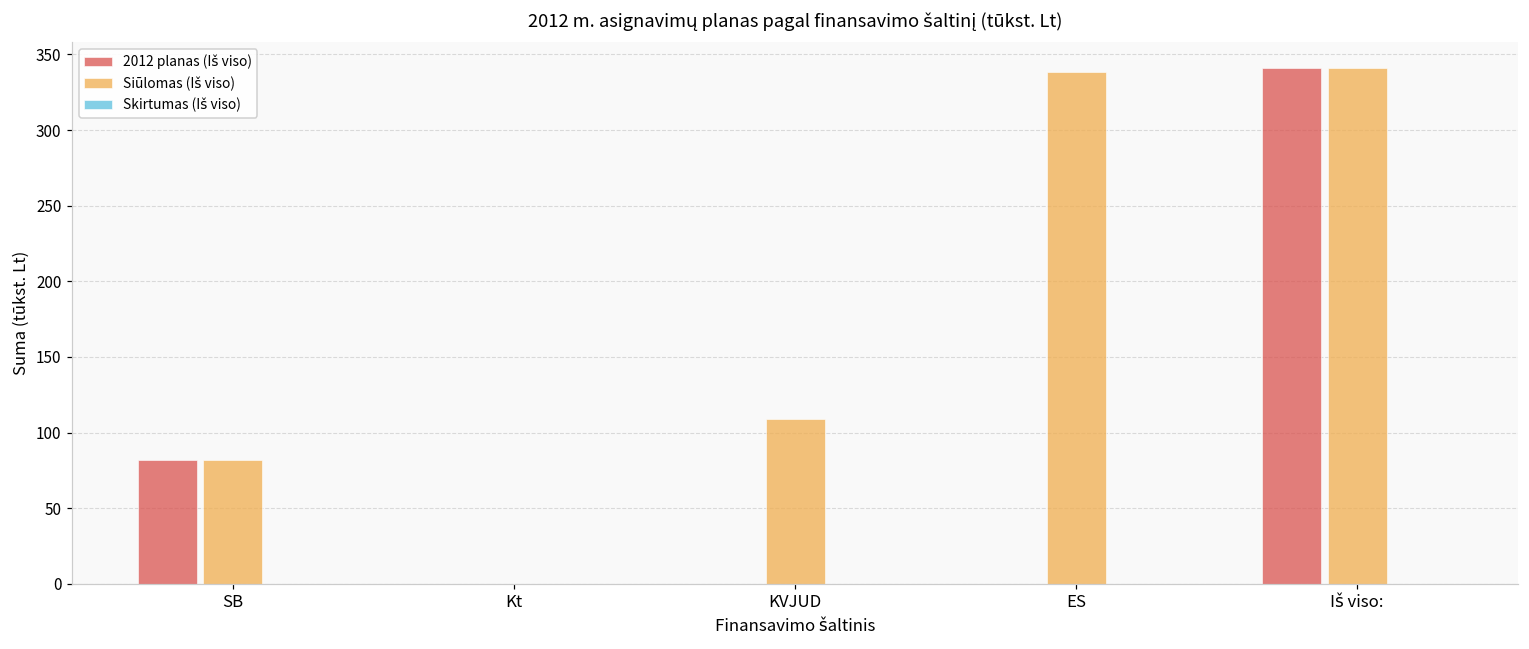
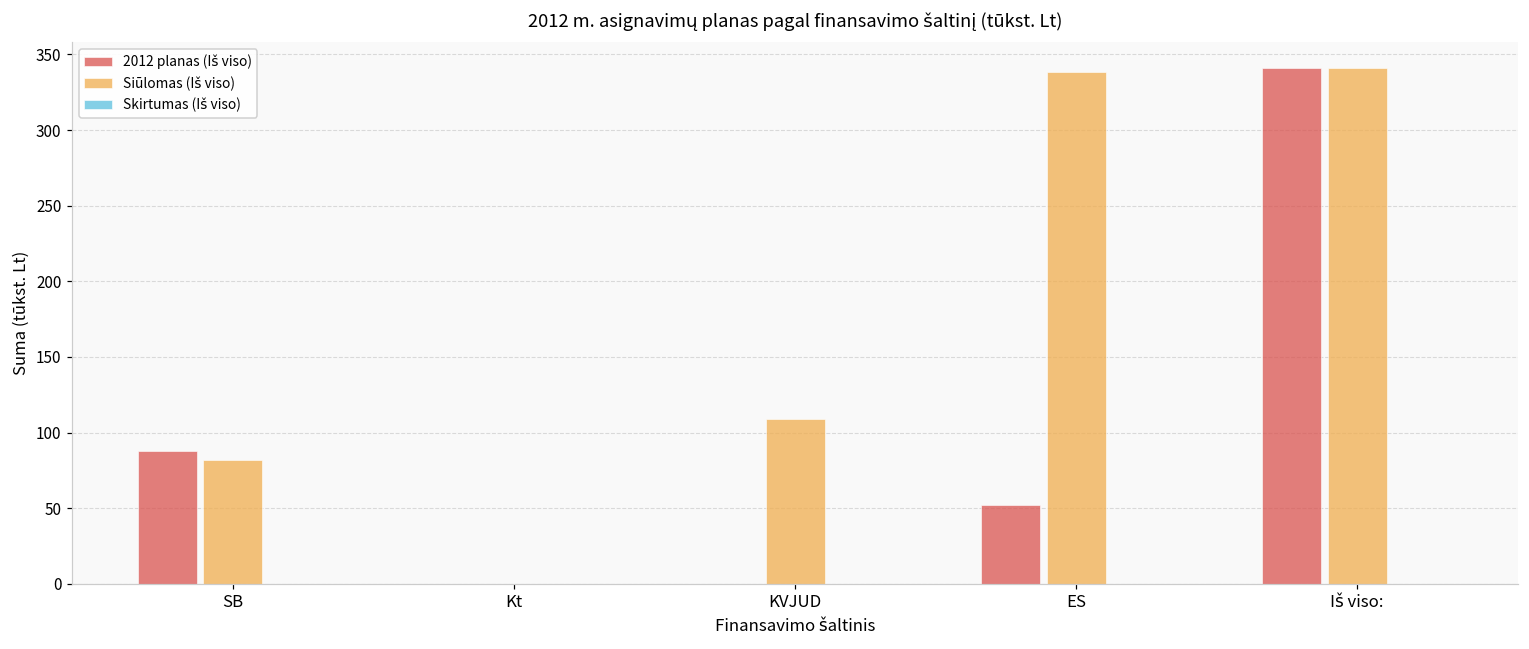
  {
    "2012 planas (Iš viso)": {
-     "SB": 82,
+     "SB": 88,
      "Kt": 0,
      "KVJUD": 0,
-     "ES": 0,
+     "ES": 52,
      "Iš viso:": 341
    },
    "Siūlomas (Iš viso)": {
      "SB": 82,
      "Kt": 0,
      "KVJUD": 109,
      "ES": 339,
      "Iš viso:": 341
    },
    "Skirtumas (Iš viso)": {
      "SB": 0,
      "Kt": 0,
      "KVJUD": 0,
      "ES": 0,
      "Iš viso:": 0
    }
  }
